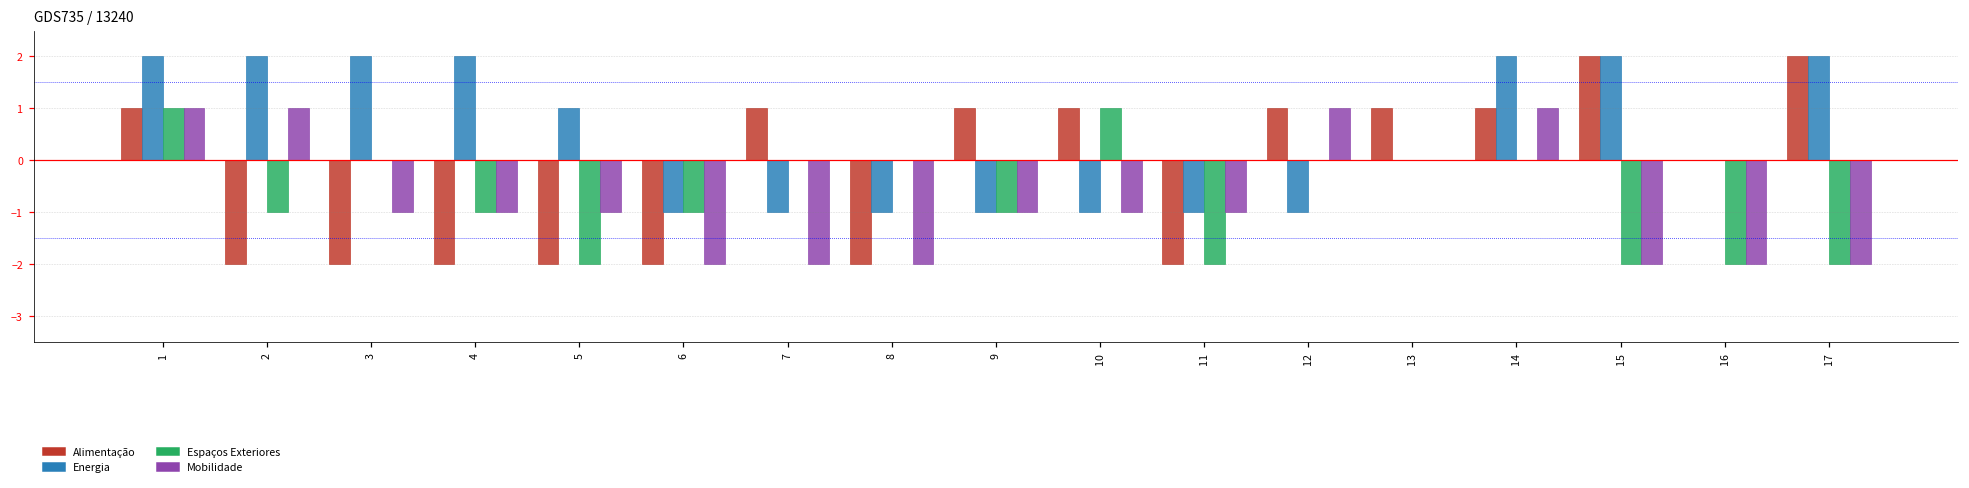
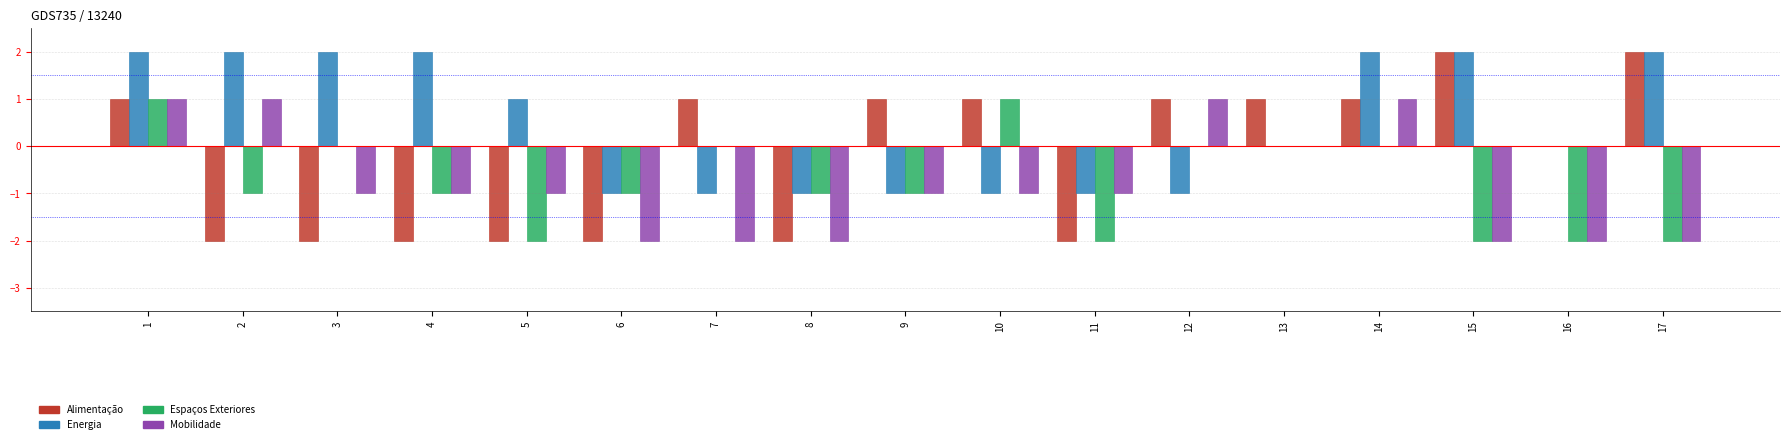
  {
    "Alimentação": {
      "1": 1.0,
      "2": -2.0,
      "3": -2.0,
      "4": -2.0,
      "5": -2.0,
      "6": -2.0,
      "7": 1.0,
      "8": -2.0,
      "9": 1.0,
      "10": 1.0,
      "11": -2.0,
      "12": 1.0,
      "13": 1.0,
      "14": 1.0,
      "15": 2.0,
      "16": 0.0,
      "17": 2.0
    },
    "Energia": {
      "1": 2.0,
      "2": 2.0,
      "3": 2.0,
      "4": 2.0,
      "5": 1.0,
      "6": -1.0,
      "7": -1.0,
      "8": -1.0,
      "9": -1.0,
      "10": -1.0,
      "11": -1.0,
      "12": -1.0,
      "13": 0.0,
      "14": 2.0,
      "15": 2.0,
      "16": 0.0,
      "17": 2.0
    },
    "Espaços Exteriores": {
      "1": 1.0,
      "2": -1.0,
      "3": 0.0,
      "4": -1.0,
      "5": -2.0,
      "6": -1.0,
      "7": 0.0,
-     "8": 0.0,
+     "8": -1.0,
      "9": -1.0,
      "10": 1.0,
      "11": -2.0,
      "12": 0.0,
      "13": 0.0,
      "14": 0.0,
      "15": -2.0,
      "16": -2.0,
      "17": -2.0
    },
    "Mobilidade": {
      "1": 1.0,
      "2": 1.0,
      "3": -1.0,
      "4": -1.0,
      "5": -1.0,
      "6": -2.0,
      "7": -2.0,
      "8": -2.0,
      "9": -1.0,
      "10": -1.0,
      "11": -1.0,
      "12": 1.0,
      "13": 0.0,
      "14": 1.0,
      "15": -2.0,
      "16": -2.0,
      "17": -2.0
    }
  }
